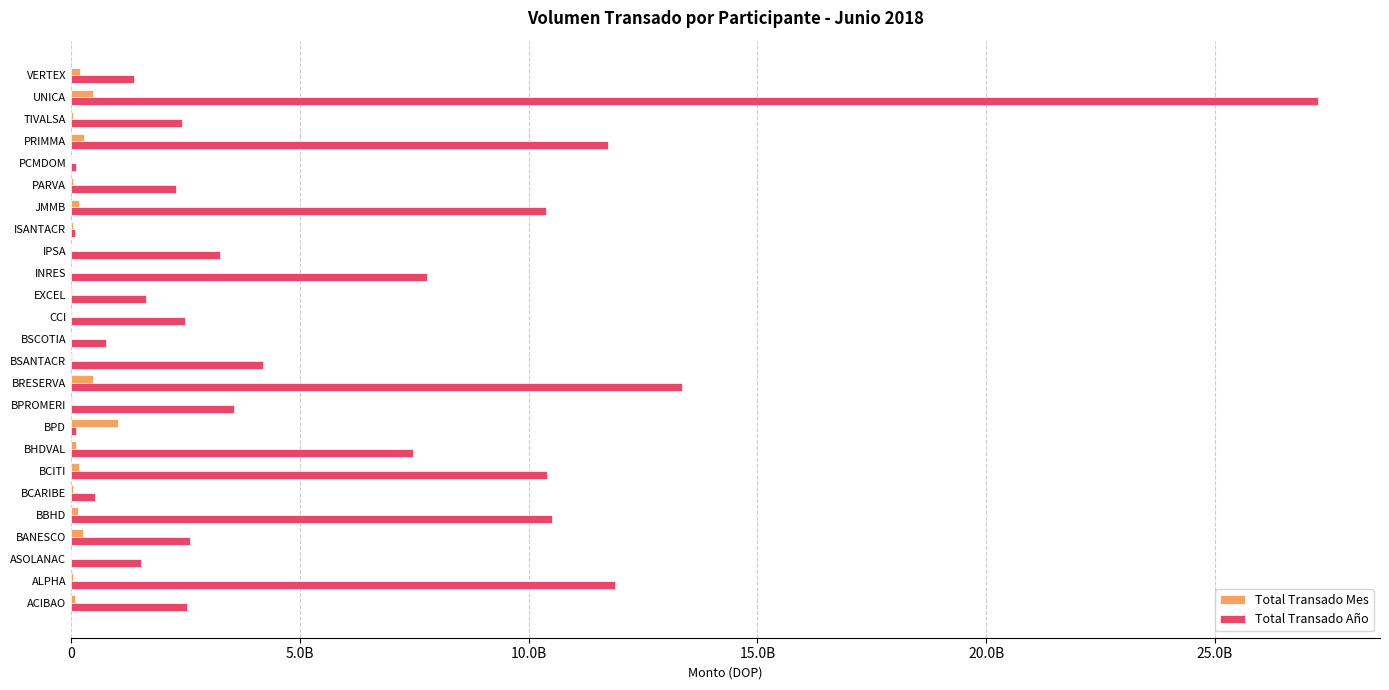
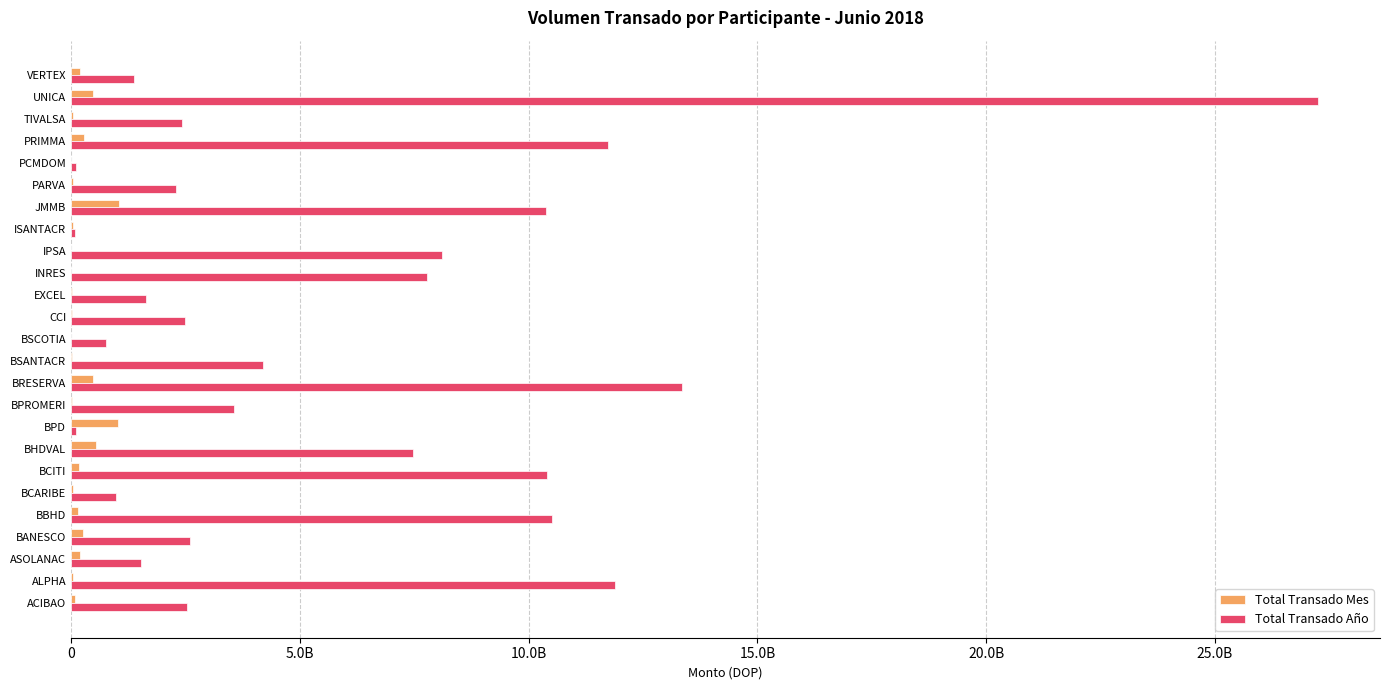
  {
    "Total Transado Mes": {
      "VERTEX": 200000000,
      "UNICA": 500000000,
      "PRIMMA": 300000000,
      "PCMDOM": 0,
-     "JMMB": 200000000,
+     "JMMB": 1000000000,
      "IPSA": 0,
      "INRES": 0,
      "BSCOTIA": 0,
      "BRESERVA": 500000000,
      "BPD": 1000000000,
-     "BHDVAL": 100000000,
+     "BHDVAL": 500000000,
      "BCITI": 200000000,
      "BBHD": 200000000,
      "BANESCO": 300000000,
-     "ASOLANAC": 0,
+     "ASOLANAC": 200000000,
      "ACIBAO": 100000000
    },
    "Total Transado Año": {
      "VERTEX": 1400000000,
      "UNICA": 27200000000,
      "TIVALSA": 2400000000,
      "PRIMMA": 11700000000,
      "PCMDOM": 100000000,
      "PARVA": 2300000000,
      "JMMB": 10400000000,
      "ISANTACR": 100000000,
-     "IPSA": 3300000000,
+     "IPSA": 8100000000,
      "INRES": 7800000000,
      "EXCEL": 1600000000,
      "CCI": 2500000000,
      "BSCOTIA": 800000000,
      "BSANTACR": 4200000000,
      "BRESERVA": 13400000000,
      "BPROMERI": 3600000000,
      "BPD": 100000000,
      "BHDVAL": 7500000000,
      "BCITI": 10400000000,
-     "BCARIBE": 500000000,
+     "BCARIBE": 1000000000,
      "BBHD": 10500000000,
      "BANESCO": 2600000000,
      "ASOLANAC": 1500000000,
      "ALPHA": 11900000000,
      "ACIBAO": 2500000000
    }
  }
